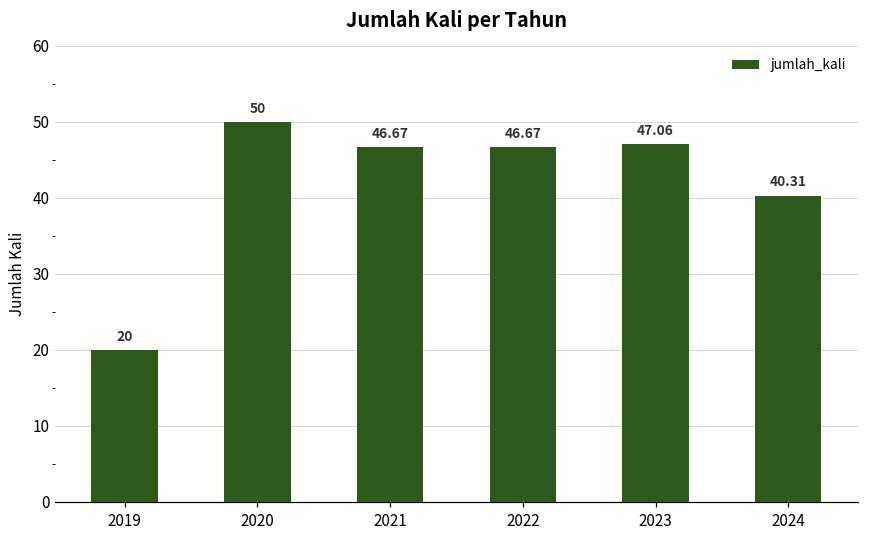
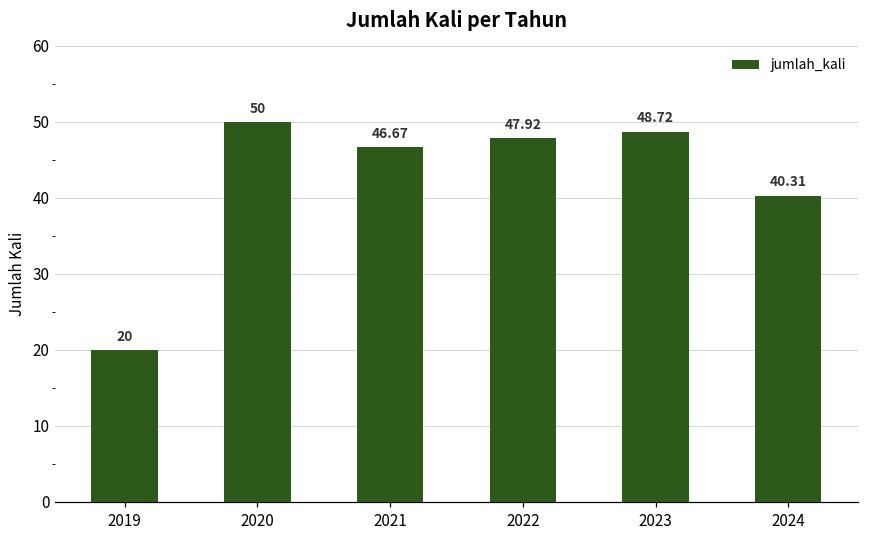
  {
    "2019": 20,
    "2020": 50,
    "2021": 46.67,
-   "2022": 46.67,
-   "2023": 47.06,
+   "2022": 47.92,
+   "2023": 48.72,
    "2024": 40.31
  }
